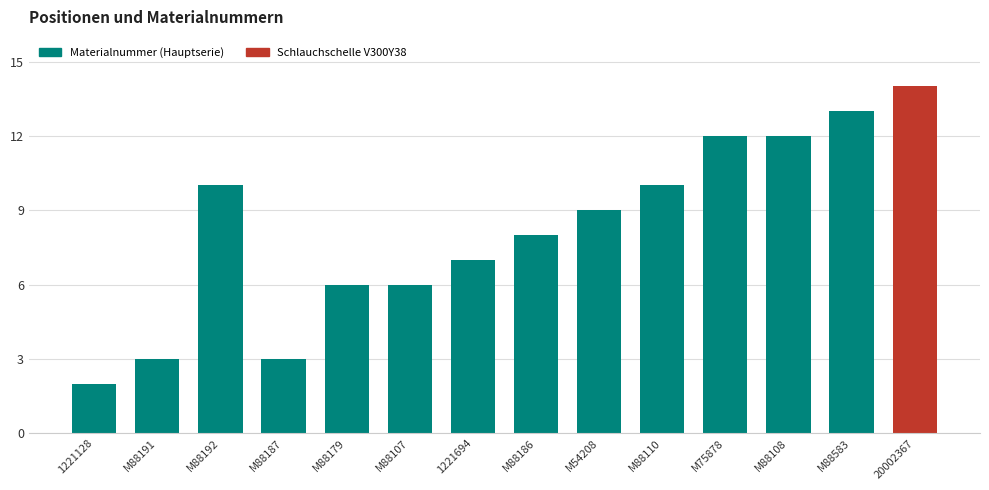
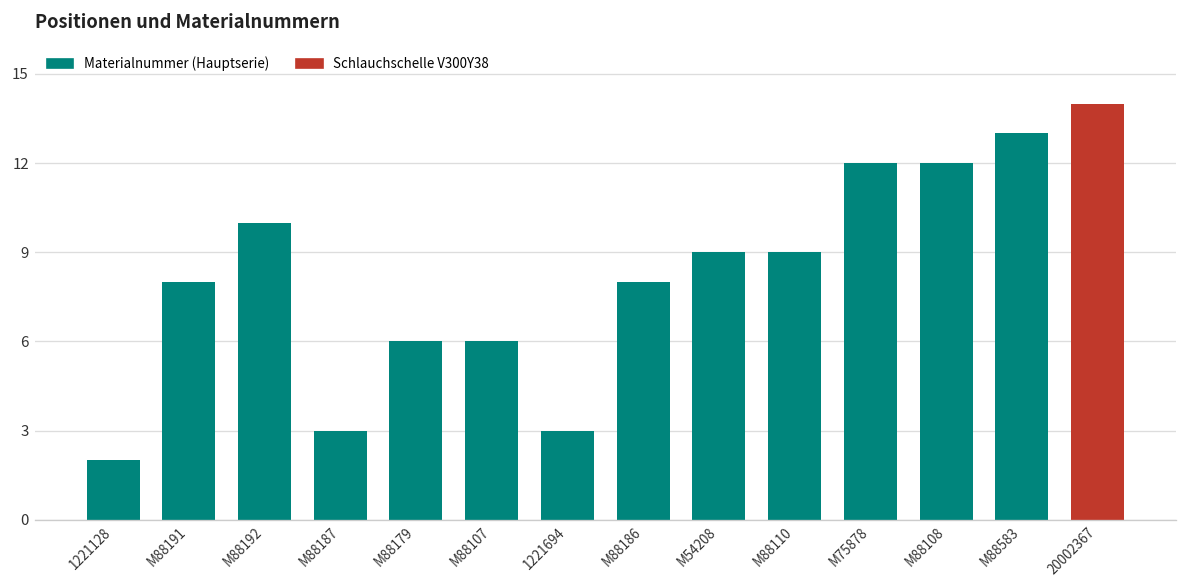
  {
    "Materialnummer (Hauptserie)": {
      "1221128": 2,
-     "M88191": 3,
+     "M88191": 8,
      "M88192": 10,
      "M88187": 3,
      "M88179": 6,
      "M88107": 6,
-     "1221694": 7,
+     "1221694": 3,
      "M88186": 8,
      "M54208": 9,
-     "M88110": 10,
+     "M88110": 9,
      "M75878": 12,
      "M88108": 12,
      "M88583": 13
    },
    "Schlauchschelle V300Y38": {
      "20002367": 14
    }
  }
